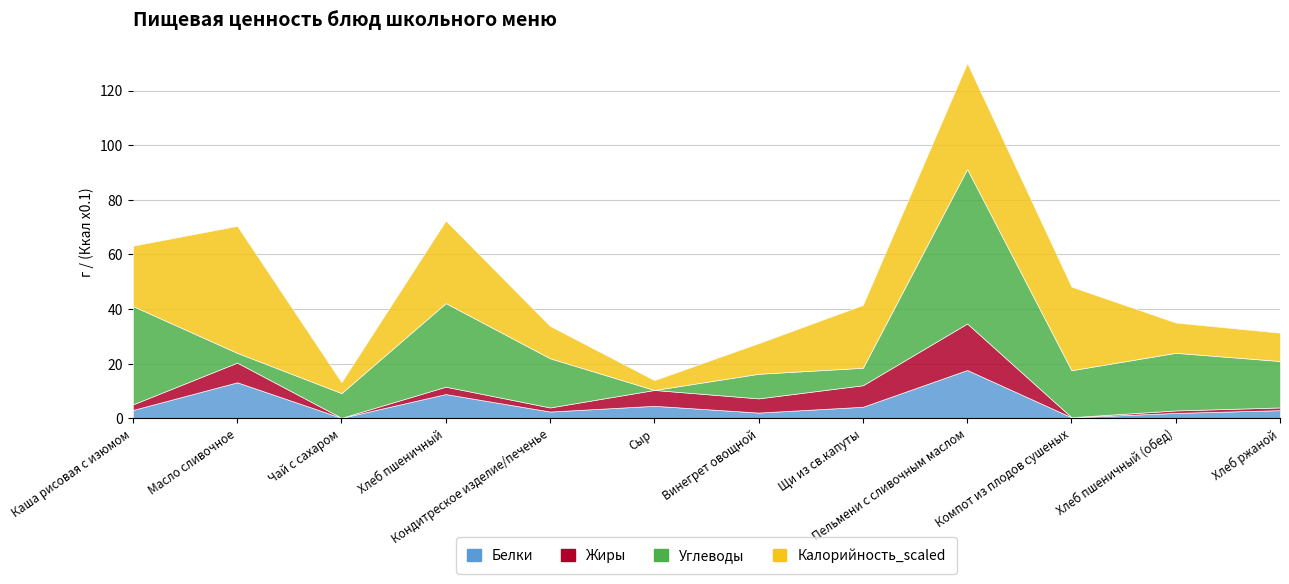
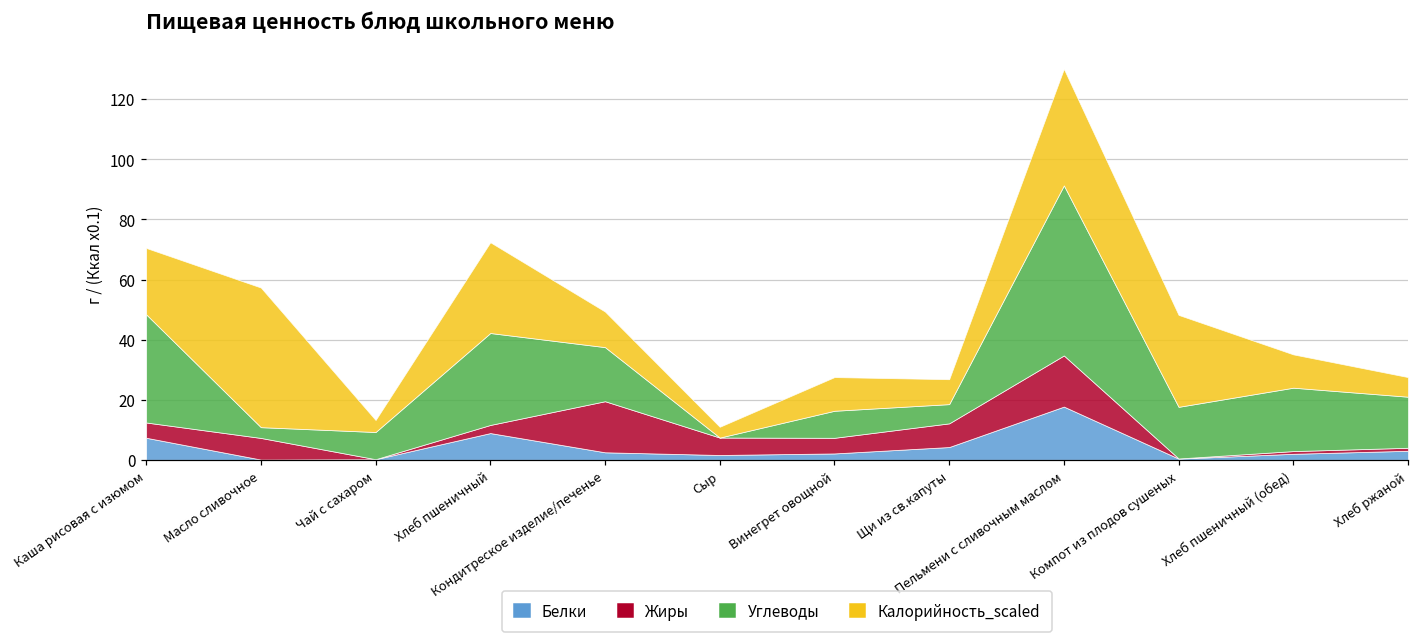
  {
    "Белки": {
-     "Каша рисовая с изюмом": 3,
-     "Масло сливочное": 13,
+     "Каша рисовая с изюмом": 7,
+     "Масло сливочное": 0,
      "Хлеб пшеничный": 9,
      "Кондитреское изделие/печенье": 3,
-     "Сыр": 5,
+     "Сыр": 2,
      "Винегрет овощной": 2,
      "Щи из св.капуты": 4,
      "Пельмени с сливочным маслом": 18,
      "Хлеб ржаной": 3
    },
    "Жиры": {
-     "Каша рисовая с изюмом": 2,
+     "Каша рисовая с изюмом": 5,
      "Масло сливочное": 7,
      "Хлеб пшеничный": 3,
-     "Кондитреское изделие/печенье": 2,
+     "Кондитреское изделие/печенье": 17,
      "Винегрет овощной": 5,
      "Щи из св.капуты": 8,
      "Пельмени с сливочным маслом": 17,
      "Хлеб ржаной": 1
    },
    "Углеводы": {
      "Каша рисовая с изюмом": 36,
      "Масло сливочное": 4,
      "Чай с сахаром": 9,
      "Хлеб пшеничный": 31,
      "Кондитреское изделие/печенье": 18,
      "Винегрет овощной": 9,
      "Щи из св.капуты": 6,
      "Пельмени с сливочным маслом": 57,
      "Компот из плодов сушеных": 17,
      "Хлеб пшеничный (обед)": 21,
      "Хлеб ржаной": 17
    },
    "Калорийность_scaled": {
      "Каша рисовая с изюмом": 22,
      "Масло сливочное": 46,
      "Чай с сахаром": 4,
      "Хлеб пшеничный": 30,
      "Кондитреское изделие/печенье": 12,
      "Сыр": 4,
      "Винегрет овощной": 11,
-     "Щи из св.капуты": 23,
+     "Щи из св.капуты": 8,
      "Пельмени с сливочным маслом": 39,
      "Компот из плодов сушеных": 31,
      "Хлеб пшеничный (обед)": 11,
-     "Хлеб ржаной": 10
+     "Хлеб ржаной": 7
    }
  }
